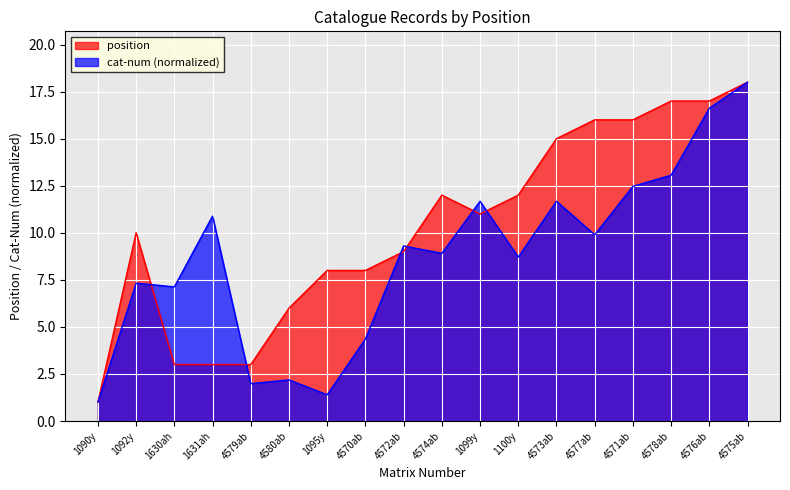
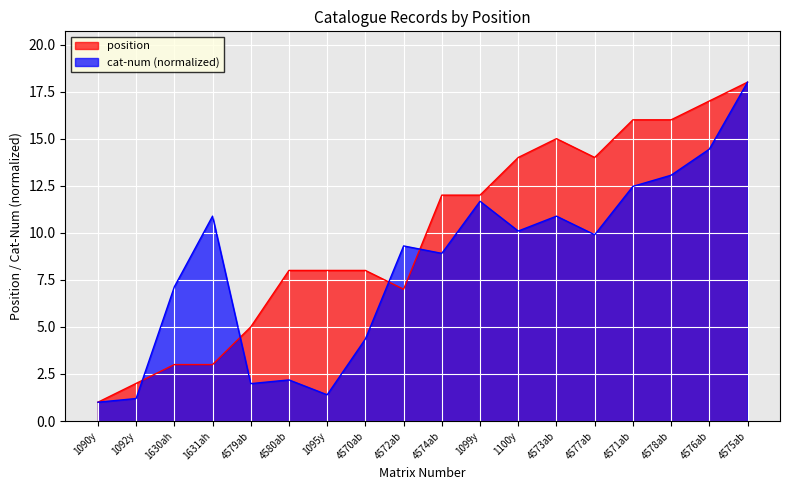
  {
    "position": {
-     "1092y": 10,
+     "1092y": 2,
      "1630ah": 3,
      "1631ah": 3,
-     "4579ab": 3,
-     "4580ab": 6,
+     "4579ab": 5,
+     "4580ab": 8,
      "1095y": 8,
      "4570ab": 8,
-     "4572ab": 9,
+     "4572ab": 7,
      "4574ab": 12,
-     "1099y": 11,
-     "1100y": 12,
+     "1099y": 12,
+     "1100y": 14,
      "4573ab": 15,
-     "4577ab": 16,
+     "4577ab": 14,
      "4571ab": 16,
-     "4578ab": 17,
+     "4578ab": 16,
      "4576ab": 17
    },
    "cat-num (normalized)": {
-     "1092y": 7.3,
+     "1092y": 1.2,
      "1630ah": 7.1,
      "1631ah": 10.9,
      "4579ab": 2.0,
      "4580ab": 2.2,
      "1095y": 1.4,
      "4570ab": 4.4,
      "4572ab": 9.3,
      "4574ab": 8.9,
      "1099y": 11.7,
-     "1100y": 8.7,
-     "4573ab": 11.7,
+     "1100y": 10.1,
+     "4573ab": 10.9,
      "4577ab": 9.9,
      "4571ab": 12.5,
      "4578ab": 13.1,
-     "4576ab": 16.6
+     "4576ab": 14.4
    }
  }
